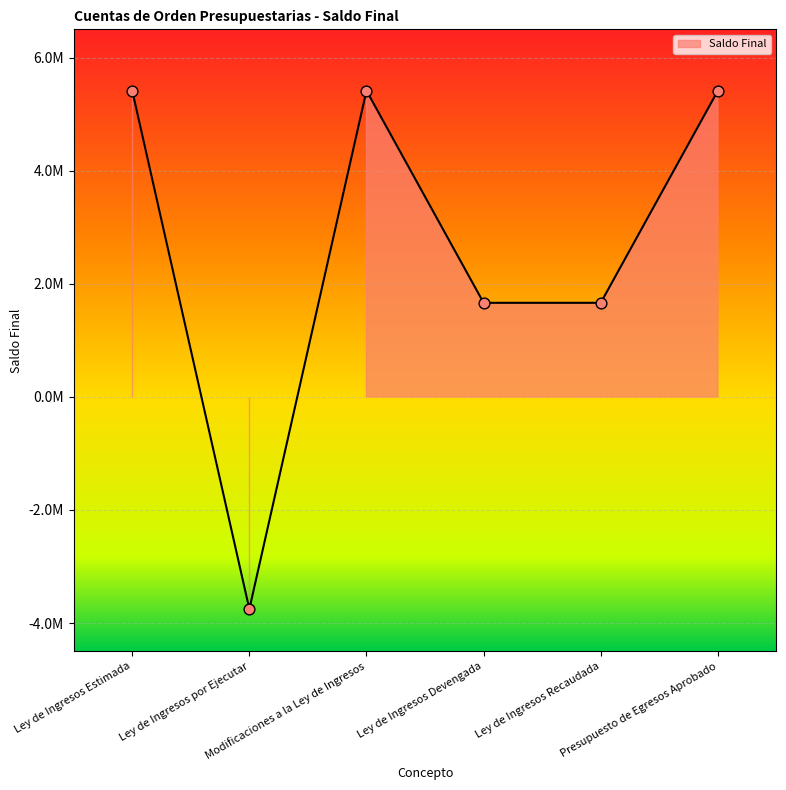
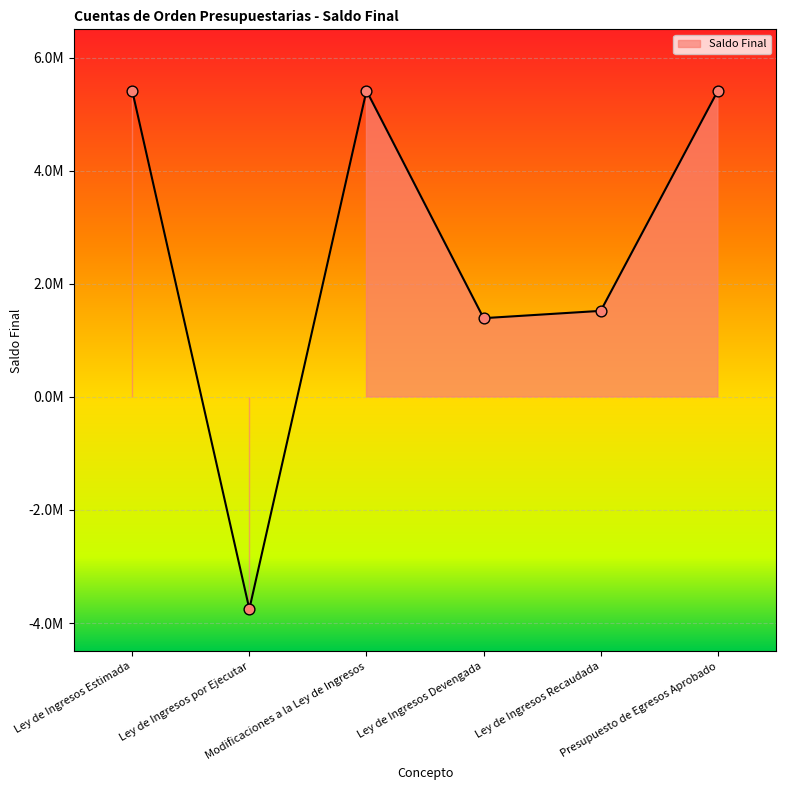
  {
    "Ley de Ingresos Estimada": 5400000,
    "Ley de Ingresos por Ejecutar": -3800000,
    "Modificaciones a la Ley de Ingresos": 5400000,
-   "Ley de Ingresos Devengada": 1700000,
-   "Ley de Ingresos Recaudada": 1700000,
+   "Ley de Ingresos Devengada": 1400000,
+   "Ley de Ingresos Recaudada": 1500000,
    "Presupuesto de Egresos Aprobado": 5400000
  }
